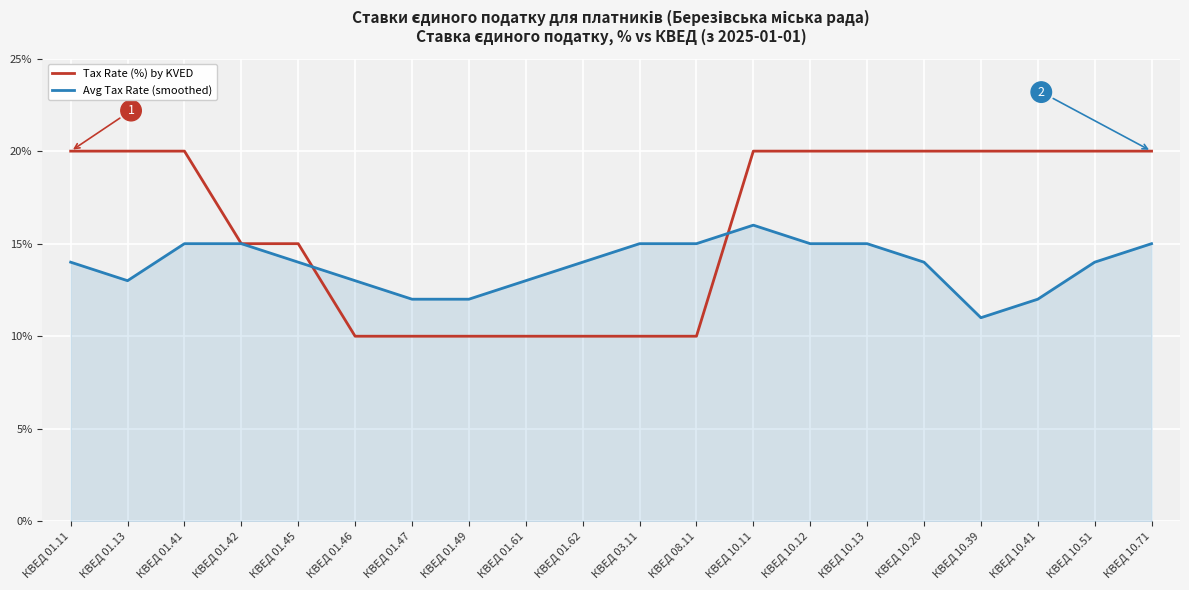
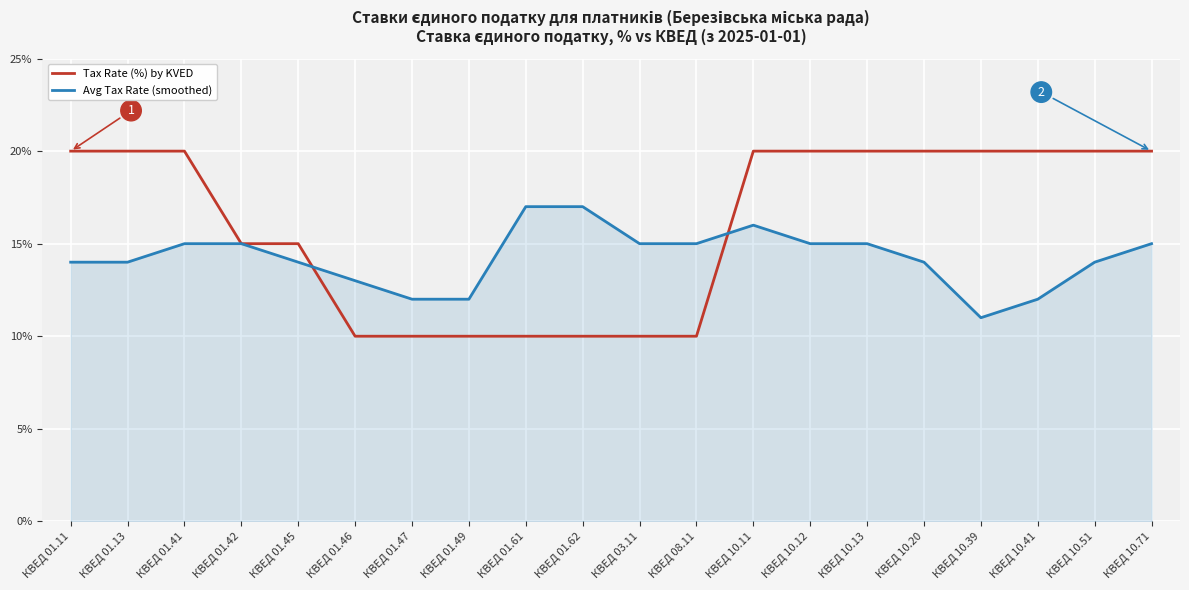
  {
    "Tax Rate (%) by KVED": {
      "КВЕД 01.11": "20%",
      "КВЕД 01.13": "20%",
      "КВЕД 01.41": "20%",
      "КВЕД 01.45": "15%",
      "КВЕД 01.46": "10%",
      "КВЕД 01.47": "10%",
      "КВЕД 01.49": "10%",
      "КВЕД 01.61": "10%",
      "КВЕД 01.62": "10%",
      "КВЕД 03.11": "10%",
      "КВЕД 08.11": "10%",
      "КВЕД 10.11": "20%",
      "КВЕД 10.12": "20%",
      "КВЕД 10.13": "20%",
      "КВЕД 10.20": "20%",
      "КВЕД 10.39": "20%",
      "КВЕД 10.41": "20%",
      "КВЕД 10.51": "20%",
      "КВЕД 10.71": "20%"
    },
    "Avg Tax Rate (smoothed)": {
      "КВЕД 01.11": "14%",
-     "КВЕД 01.13": "13%",
+     "КВЕД 01.13": "14%",
      "КВЕД 01.41": "15%",
      "КВЕД 01.45": "14%",
      "КВЕД 01.46": "13%",
      "КВЕД 01.47": "12%",
      "КВЕД 01.49": "12%",
-     "КВЕД 01.61": "13%",
-     "КВЕД 01.62": "14%",
+     "КВЕД 01.61": "17%",
+     "КВЕД 01.62": "17%",
      "КВЕД 03.11": "15%",
      "КВЕД 08.11": "15%",
      "КВЕД 10.11": "16%",
      "КВЕД 10.12": "15%",
      "КВЕД 10.13": "15%",
      "КВЕД 10.20": "14%",
      "КВЕД 10.39": "11%",
      "КВЕД 10.41": "12%",
      "КВЕД 10.51": "14%",
      "КВЕД 10.71": "15%"
    }
  }
